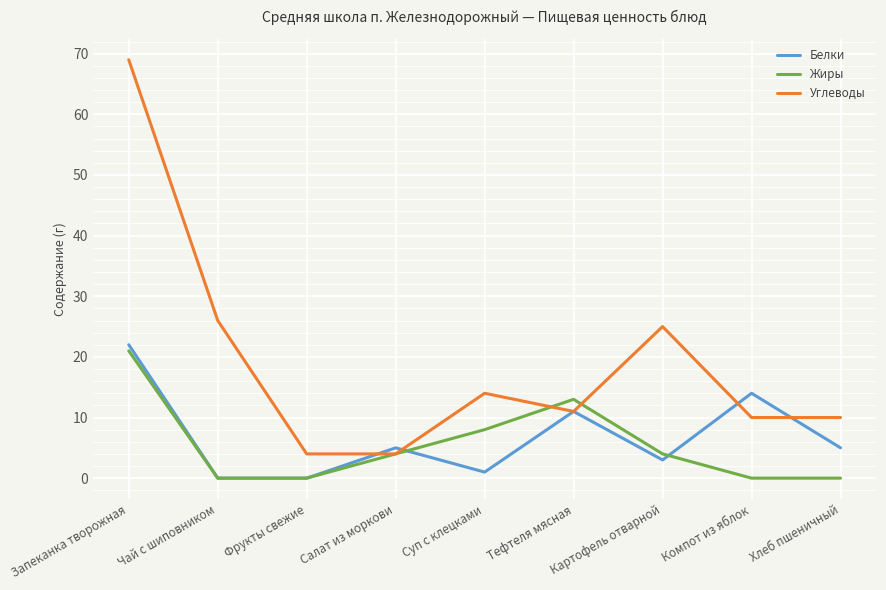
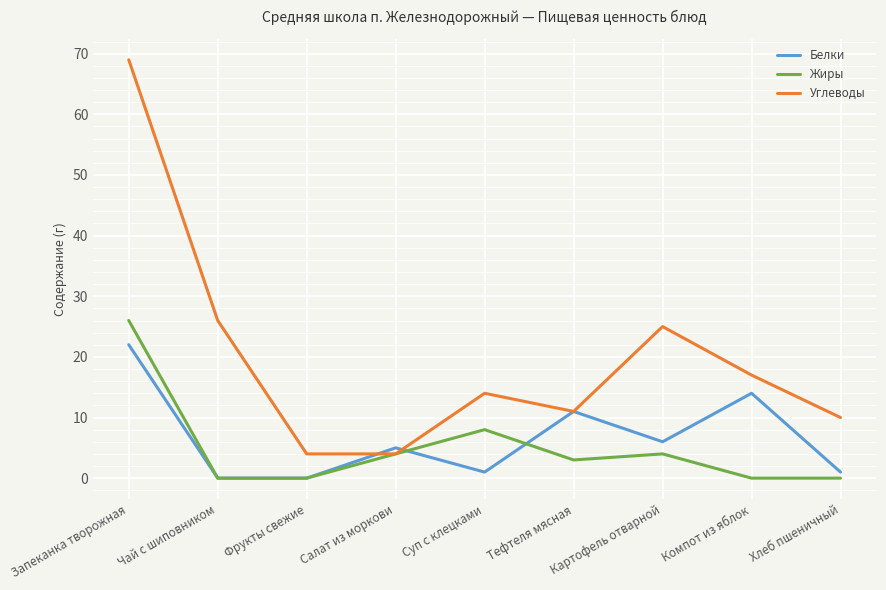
  {
    "Белки": {
      "Запеканка творожная": 22,
      "Салат из моркови": 5,
      "Суп с клецками": 1,
-     "Картофель отварной": 3,
+     "Картофель отварной": 6,
      "Компот из яблок": 14,
-     "Хлеб пшеничный": 5
+     "Хлеб пшеничный": 1
    },
    "Жиры": {
-     "Запеканка творожная": 21,
+     "Запеканка творожная": 26,
      "Суп с клецками": 8,
-     "Тефтеля мясная": 13,
+     "Тефтеля мясная": 3,
      "Картофель отварной": 4,
      "Компот из яблок": 0,
      "Хлеб пшеничный": 0
    },
    "Углеводы": {
      "Запеканка творожная": 69,
      "Чай с шиповником": 26,
      "Фрукты свежие": 4,
      "Суп с клецками": 14,
      "Картофель отварной": 25,
-     "Компот из яблок": 10,
+     "Компот из яблок": 17,
      "Хлеб пшеничный": 10
    }
  }
